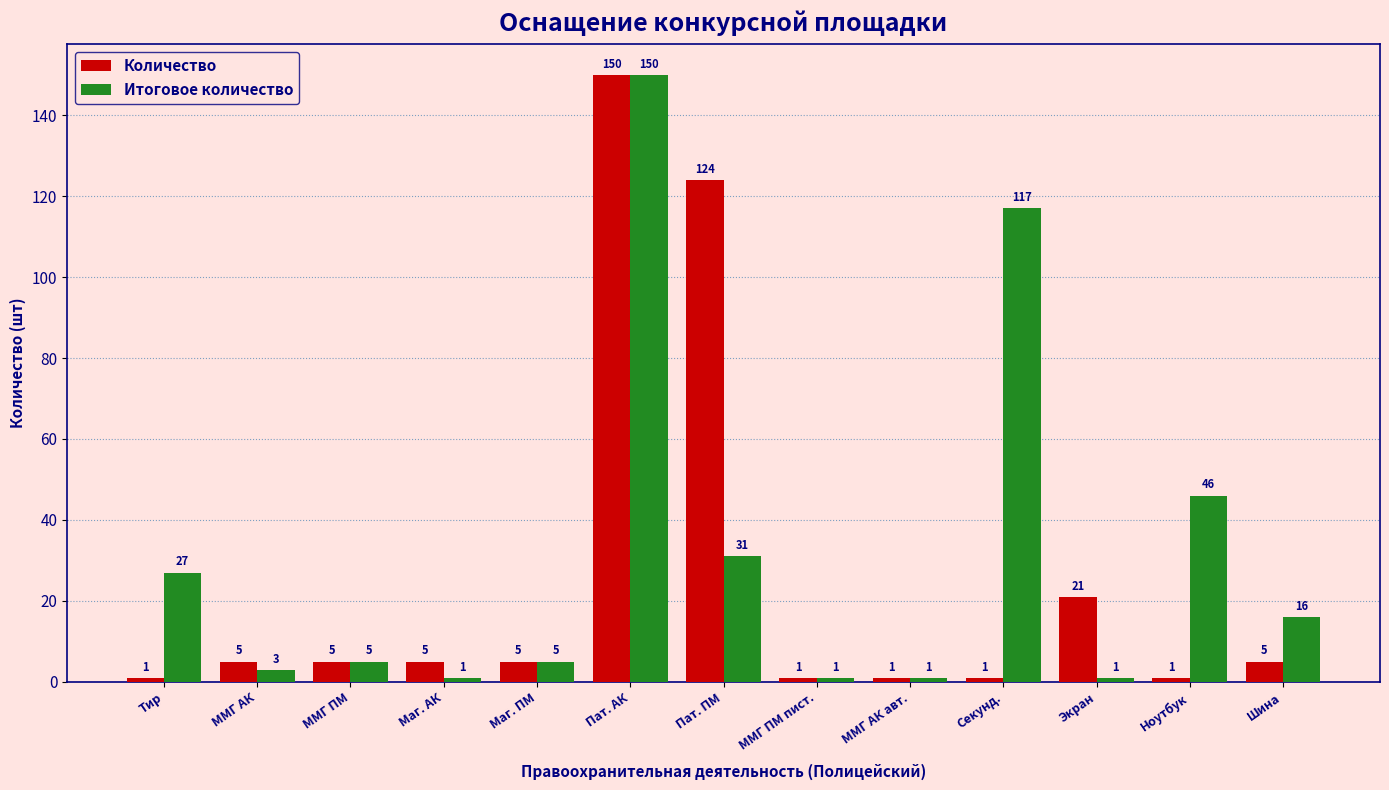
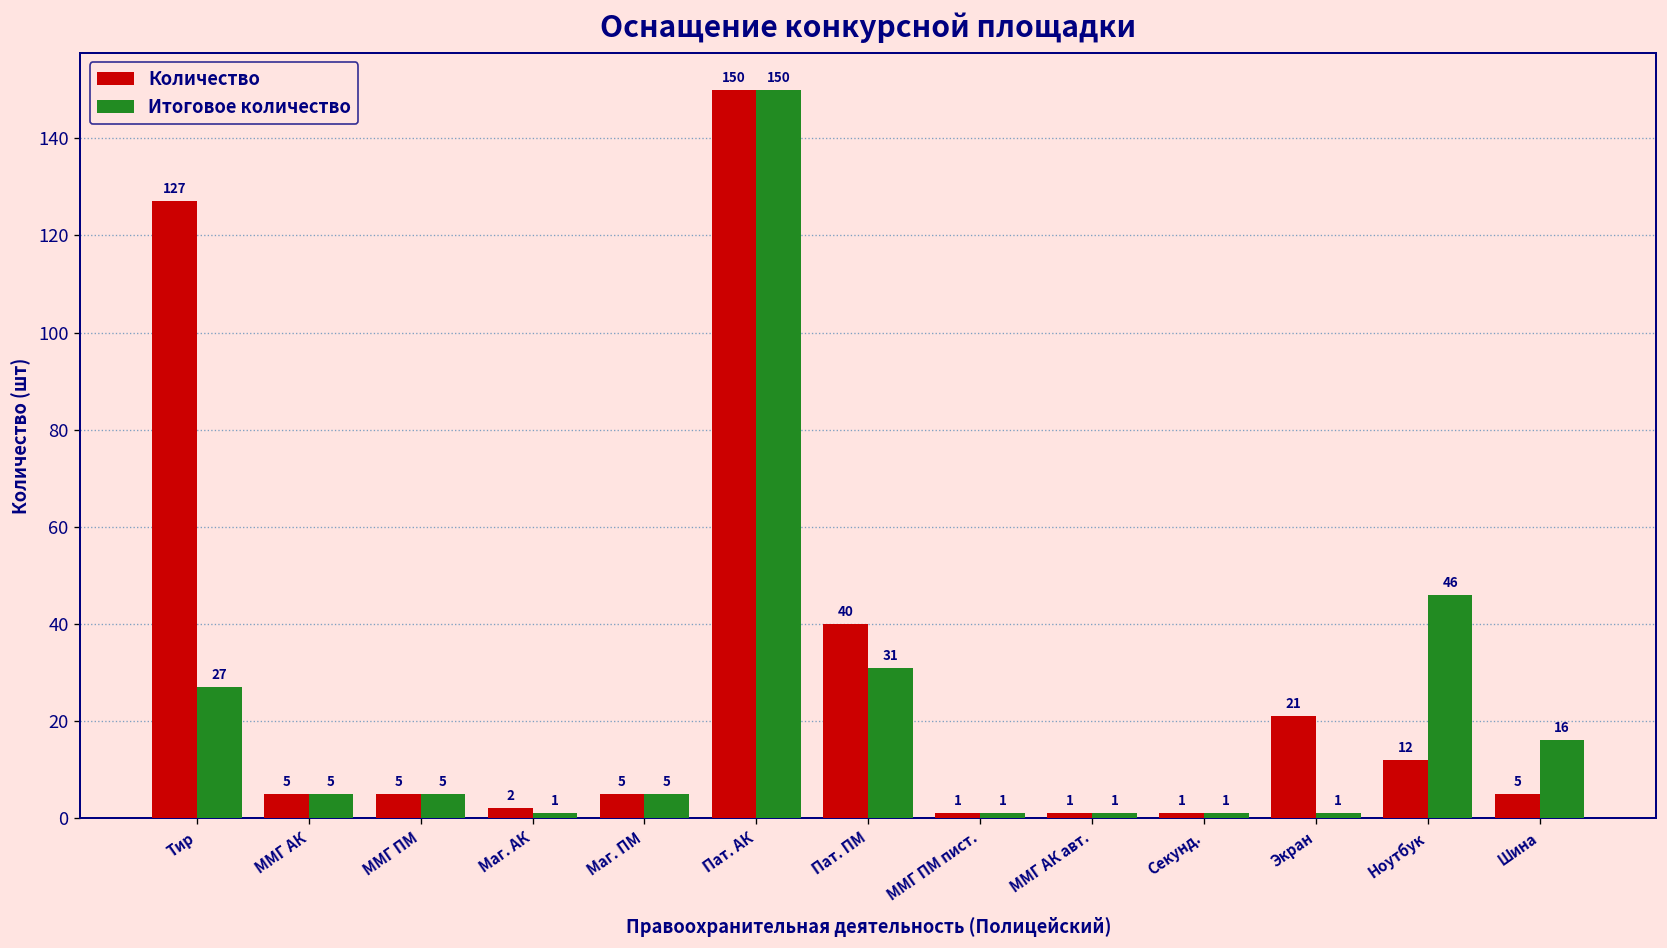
  {
    "Количество": {
-     "Тир": 1,
+     "Тир": 127,
      "ММГ АК": 5,
      "ММГ ПМ": 5,
-     "Маг. АК": 5,
+     "Маг. АК": 2,
      "Маг. ПМ": 5,
      "Пат. АК": 150,
-     "Пат. ПМ": 124,
+     "Пат. ПМ": 40,
      "ММГ ПМ пист.": 1,
      "ММГ АК авт.": 1,
      "Секунд.": 1,
      "Экран": 21,
-     "Ноутбук": 1,
+     "Ноутбук": 12,
      "Шина": 5
    },
    "Итоговое количество": {
      "Тир": 27,
-     "ММГ АК": 3,
+     "ММГ АК": 5,
      "ММГ ПМ": 5,
      "Маг. АК": 1,
      "Маг. ПМ": 5,
      "Пат. АК": 150,
      "Пат. ПМ": 31,
      "ММГ ПМ пист.": 1,
      "ММГ АК авт.": 1,
-     "Секунд.": 117,
+     "Секунд.": 1,
      "Экран": 1,
      "Ноутбук": 46,
      "Шина": 16
    }
  }
